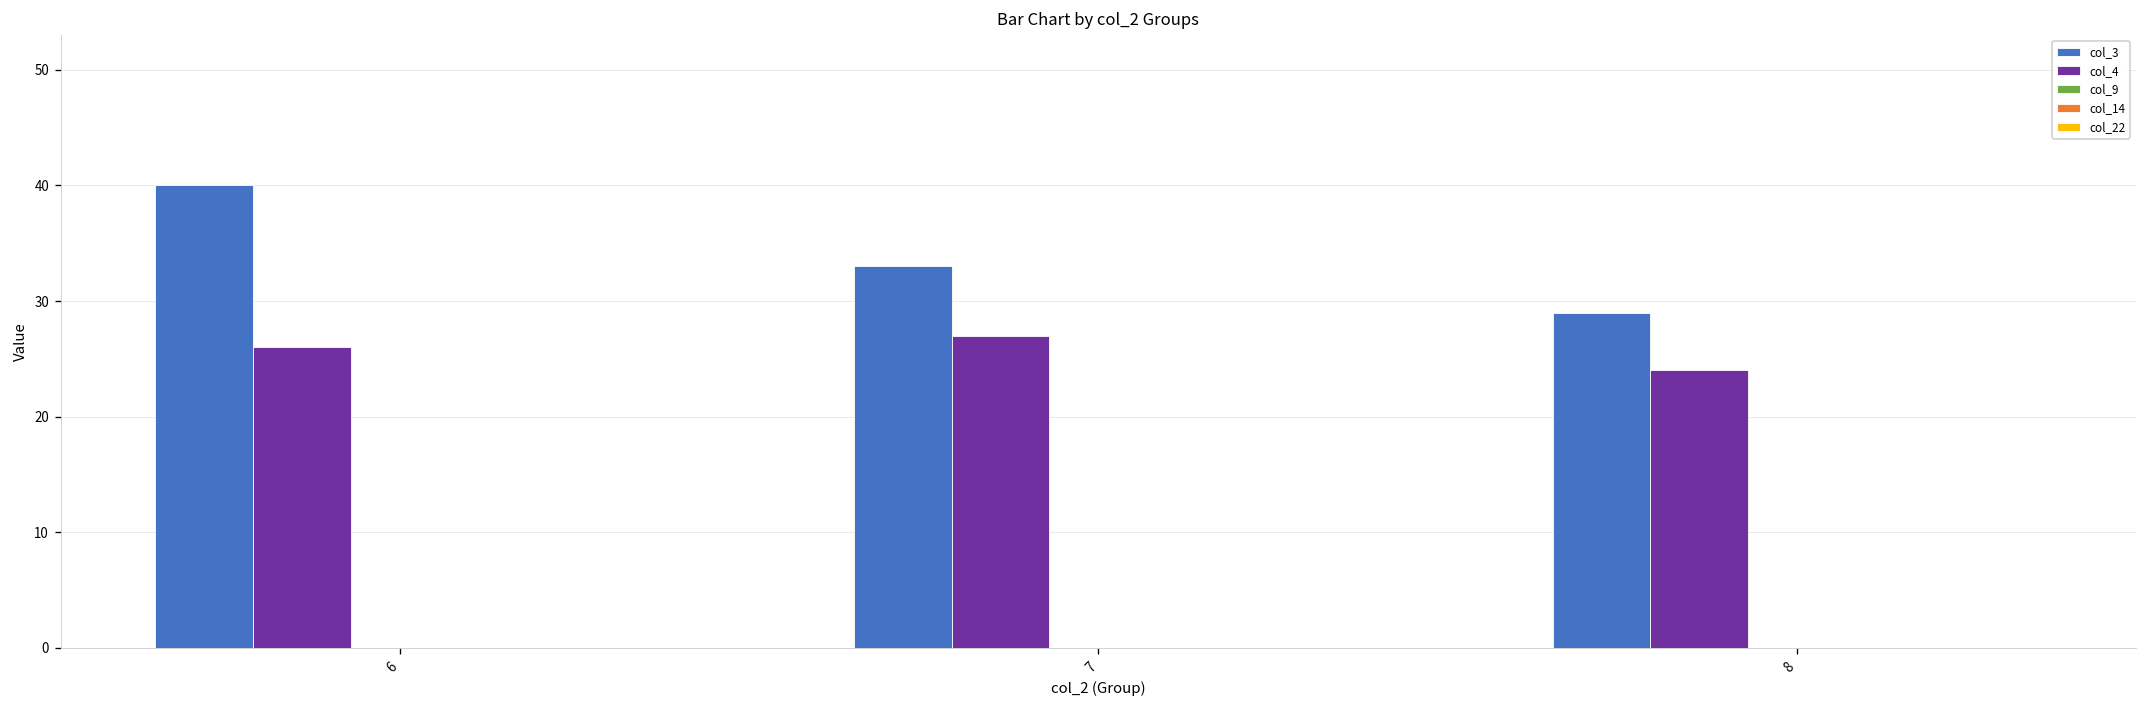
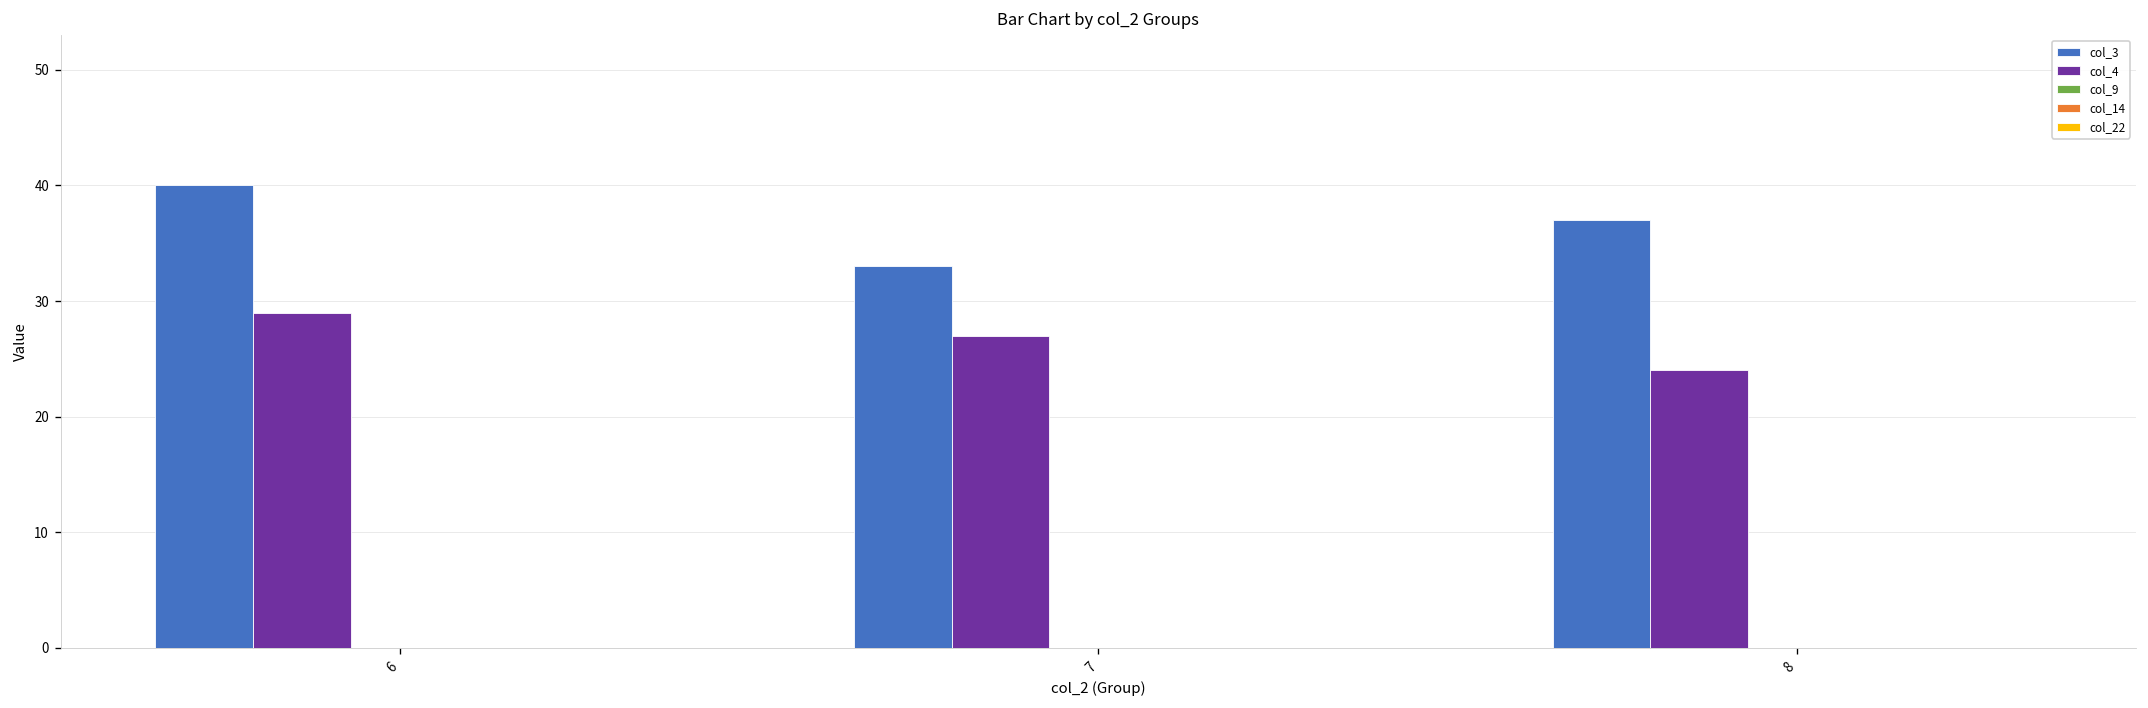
  {
    "col_3": {
      "6": 40,
      "7": 33,
-     "8": 29
+     "8": 37
    },
    "col_4": {
-     "6": 26,
+     "6": 29,
      "7": 27,
      "8": 24
    },
    "col_9": {
      "6": 0,
      "7": 0,
      "8": 0
    },
    "col_14": {
      "6": 0,
      "7": 0,
      "8": 0
    },
    "col_22": {
      "6": 0,
      "7": 0,
      "8": 0
    }
  }
